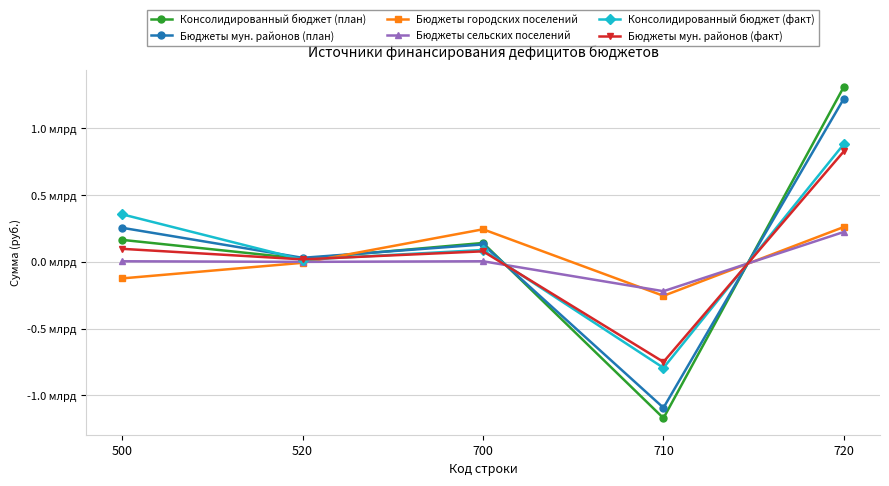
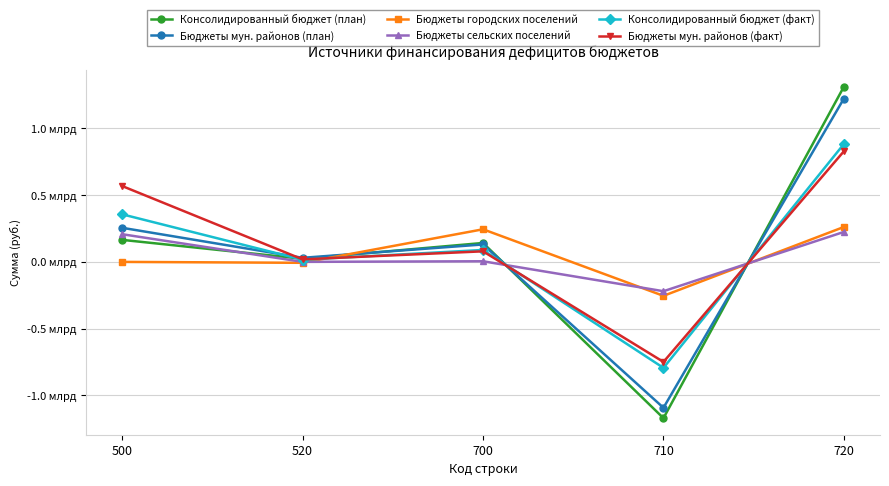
  {
    "Консолидированный бюджет (план)": {
      "500": "0.16 млрд",
      "710": "-1.17 млрд",
      "720": "1.31 млрд"
    },
    "Бюджеты мун. районов (план)": {
      "500": "0.26 млрд",
      "710": "-1.09 млрд",
      "720": "1.22 млрд"
    },
    "Бюджеты городских поселений": {
-     "500": "-0.12 млрд",
+     "500": "0.00 млрд",
      "700": "0.24 млрд",
      "710": "-0.25 млрд",
      "720": "0.26 млрд"
    },
    "Бюджеты сельских поселений": {
-     "500": "0.00 млрд",
+     "500": "0.21 млрд",
      "700": "0.00 млрд",
      "710": "-0.22 млрд",
      "720": "0.22 млрд"
    },
    "Консолидированный бюджет (факт)": {
      "500": "0.36 млрд",
      "710": "-0.79 млрд",
      "720": "0.88 млрд"
    },
    "Бюджеты мун. районов (факт)": {
-     "500": "0.10 млрд",
+     "500": "0.57 млрд",
      "710": "-0.75 млрд",
      "720": "0.83 млрд"
    }
  }
